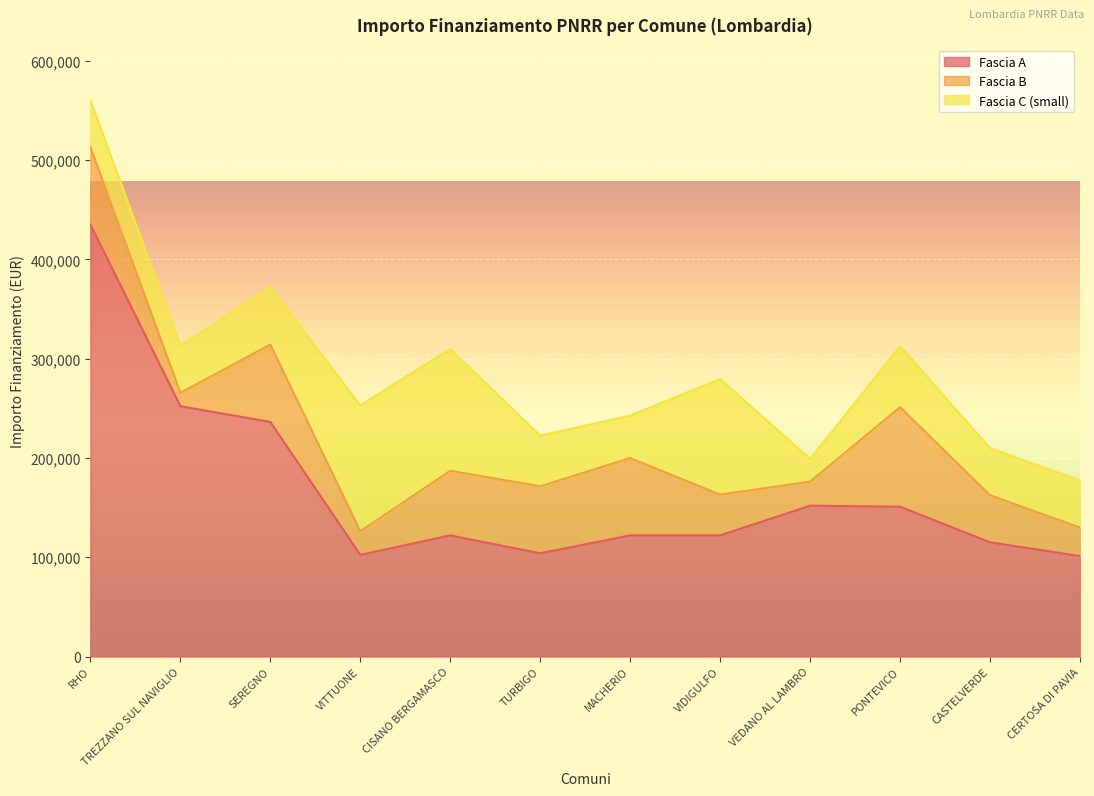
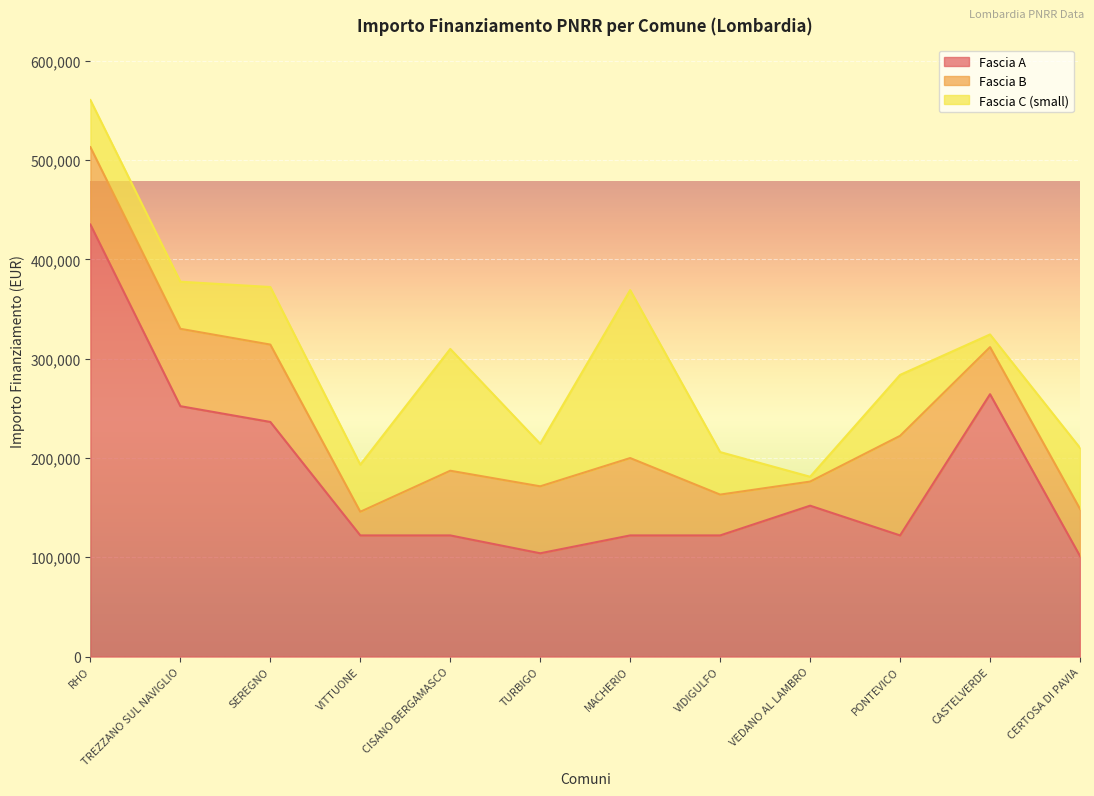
  {
    "Fascia A": {
      "RHO": "440,000",
      "TREZZANO SUL NAVIGLIO": "250,000",
      "SEREGNO": "240,000",
-     "VITTUONE": "100,000",
+     "VITTUONE": "120,000",
      "CISANO BERGAMASCO": "120,000",
      "TURBIGO": "100,000",
      "MACHERIO": "120,000",
      "VIDIGULFO": "120,000",
      "VEDANO AL LAMBRO": "150,000",
-     "PONTEVICO": "150,000",
-     "CASTELVERDE": "120,000",
+     "PONTEVICO": "120,000",
+     "CASTELVERDE": "260,000",
      "CERTOSA DI PAVIA": "100,000"
    },
    "Fascia B": {
      "RHO": "80,000",
-     "TREZZANO SUL NAVIGLIO": "10,000",
+     "TREZZANO SUL NAVIGLIO": "80,000",
      "SEREGNO": "80,000",
      "VITTUONE": "20,000",
      "CISANO BERGAMASCO": "70,000",
      "TURBIGO": "70,000",
      "MACHERIO": "80,000",
      "VIDIGULFO": "40,000",
      "VEDANO AL LAMBRO": "20,000",
      "PONTEVICO": "100,000",
      "CASTELVERDE": "50,000",
-     "CERTOSA DI PAVIA": "30,000"
+     "CERTOSA DI PAVIA": "50,000"
    },
    "Fascia C (small)": {
      "RHO": "50,000",
      "TREZZANO SUL NAVIGLIO": "50,000",
      "SEREGNO": "60,000",
-     "VITTUONE": "130,000",
+     "VITTUONE": "50,000",
      "CISANO BERGAMASCO": "120,000",
-     "TURBIGO": "50,000",
-     "MACHERIO": "40,000",
-     "VIDIGULFO": "120,000",
-     "VEDANO AL LAMBRO": "20,000",
+     "TURBIGO": "40,000",
+     "MACHERIO": "170,000",
+     "VIDIGULFO": "40,000",
+     "VEDANO AL LAMBRO": "0",
      "PONTEVICO": "60,000",
-     "CASTELVERDE": "50,000",
-     "CERTOSA DI PAVIA": "50,000"
+     "CASTELVERDE": "10,000",
+     "CERTOSA DI PAVIA": "60,000"
    }
  }
